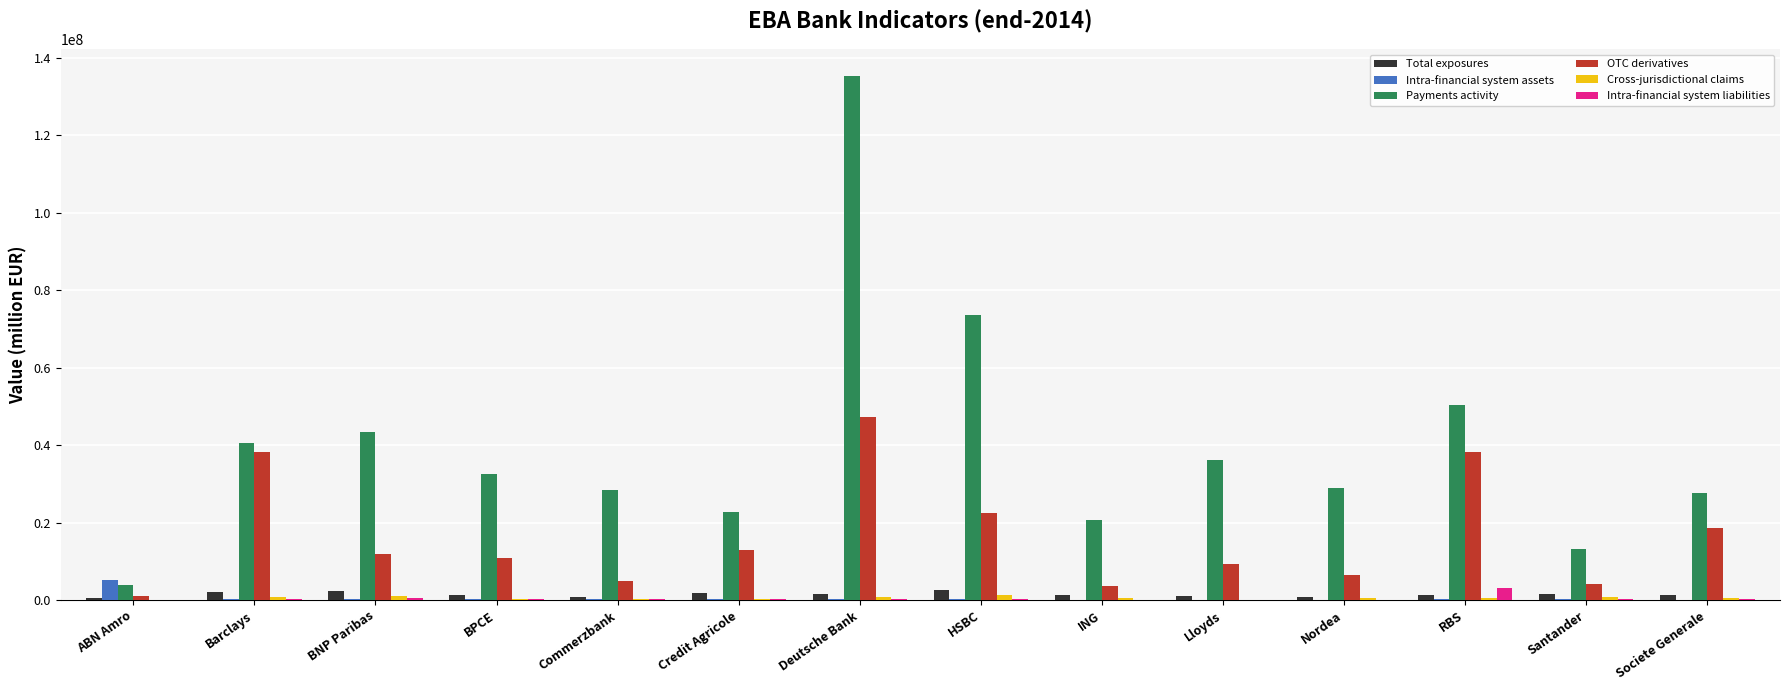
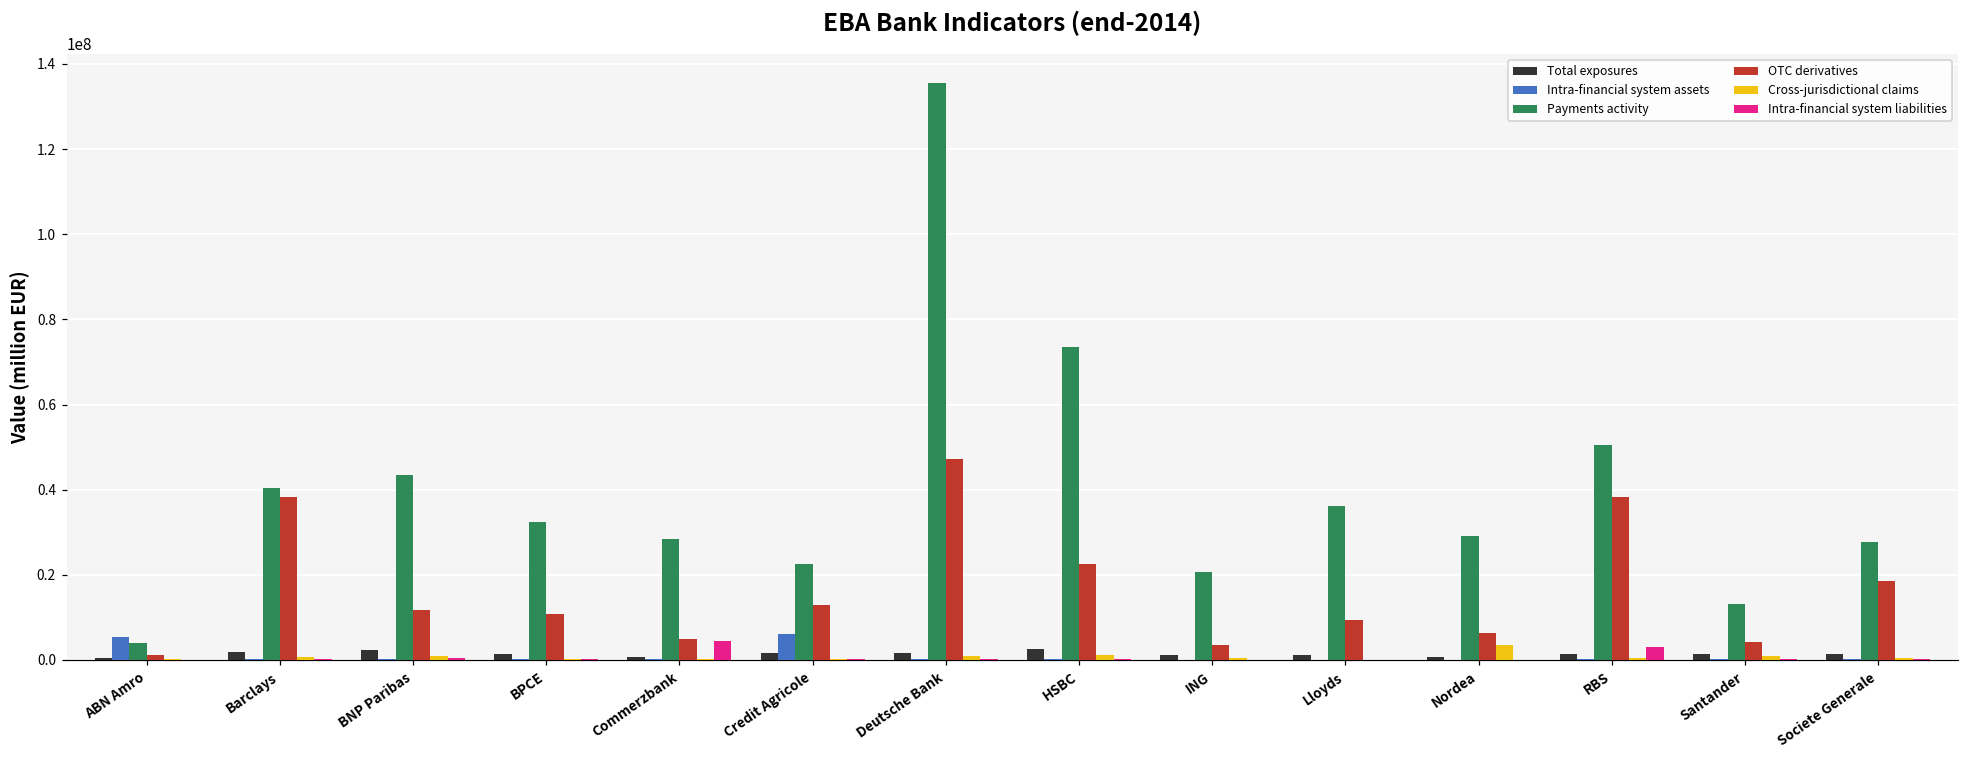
  {
    "Total exposures": {
      "Barclays": 2000000,
      "BNP Paribas": 2000000,
      "BPCE": 1000000,
      "Commerzbank": 1000000,
      "Credit Agricole": 2000000,
      "Deutsche Bank": 2000000,
      "HSBC": 3000000,
      "ING": 1000000,
      "Lloyds": 1000000,
      "Nordea": 1000000,
      "RBS": 1000000,
      "Santander": 1000000,
      "Societe Generale": 1000000
    },
    "Intra-financial system assets": {
      "ABN Amro": 5000000,
-     "Credit Agricole": 0
+     "Credit Agricole": 6000000
    },
    "Payments activity": {
      "ABN Amro": 4000000,
      "Barclays": 41000000,
      "BNP Paribas": 43000000,
      "BPCE": 32000000,
      "Commerzbank": 28000000,
      "Credit Agricole": 23000000,
      "Deutsche Bank": 135000000,
      "HSBC": 74000000,
      "ING": 21000000,
      "Lloyds": 36000000,
      "Nordea": 29000000,
      "RBS": 50000000,
      "Santander": 13000000,
      "Societe Generale": 28000000
    },
    "OTC derivatives": {
      "ABN Amro": 1000000,
      "Barclays": 38000000,
      "BNP Paribas": 12000000,
      "BPCE": 11000000,
      "Commerzbank": 5000000,
      "Credit Agricole": 13000000,
      "Deutsche Bank": 47000000,
      "HSBC": 22000000,
      "ING": 4000000,
      "Lloyds": 9000000,
      "Nordea": 6000000,
      "RBS": 38000000,
      "Santander": 4000000,
      "Societe Generale": 19000000
    },
    "Cross-jurisdictional claims": {
      "Barclays": 1000000,
      "BNP Paribas": 1000000,
      "Deutsche Bank": 1000000,
      "HSBC": 1000000,
-     "Nordea": 0,
+     "Nordea": 3000000,
      "Santander": 1000000
    },
    "Intra-financial system liabilities": {
-     "Commerzbank": 0,
+     "Commerzbank": 4000000,
      "RBS": 3000000
    }
  }
